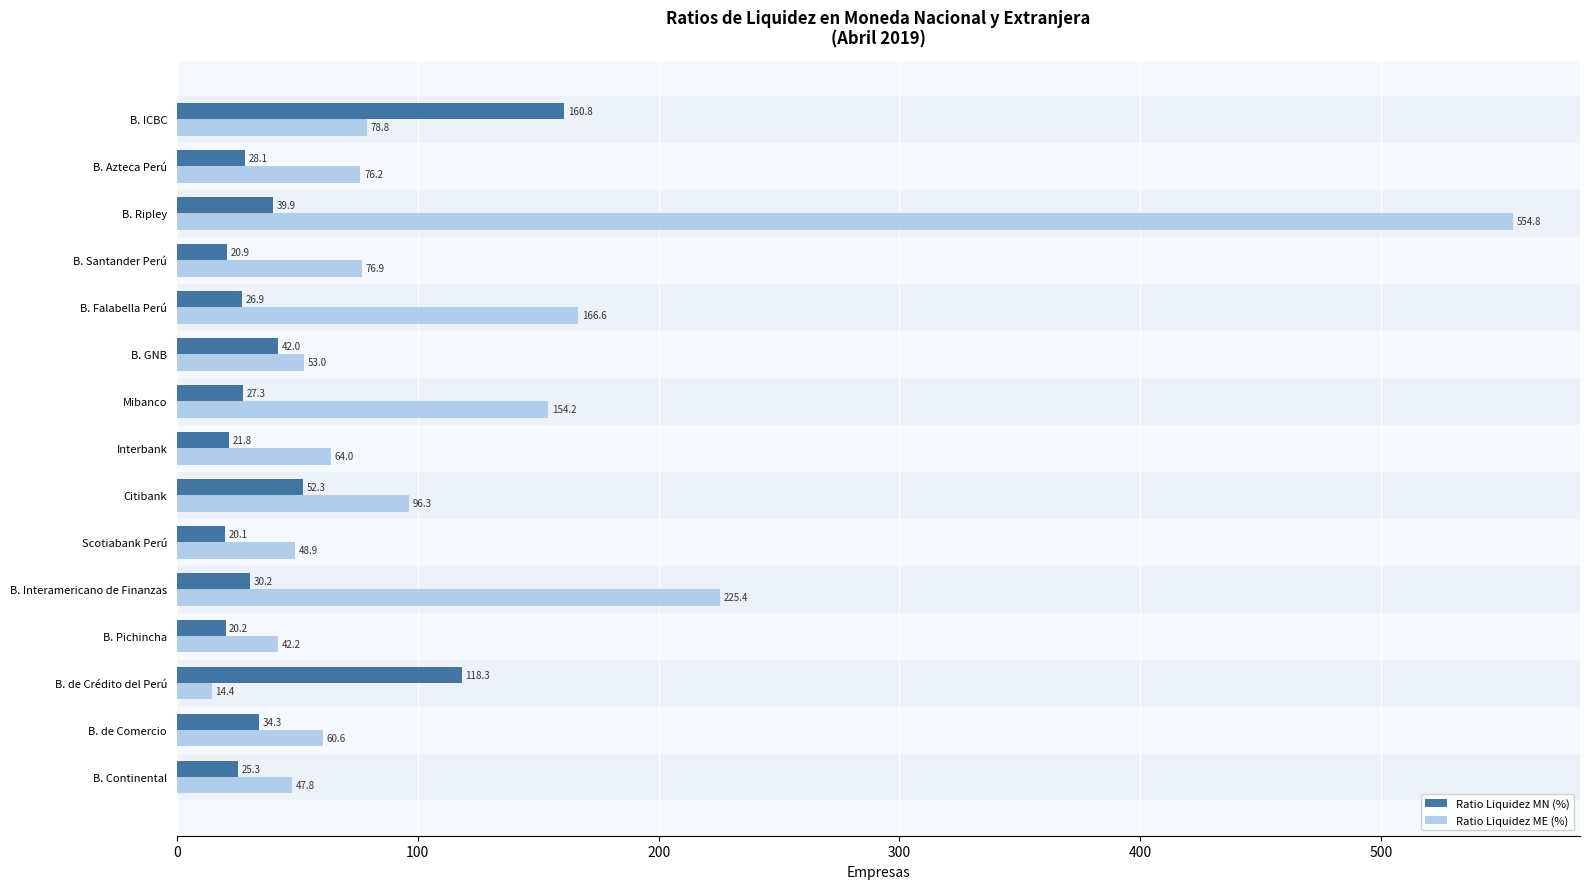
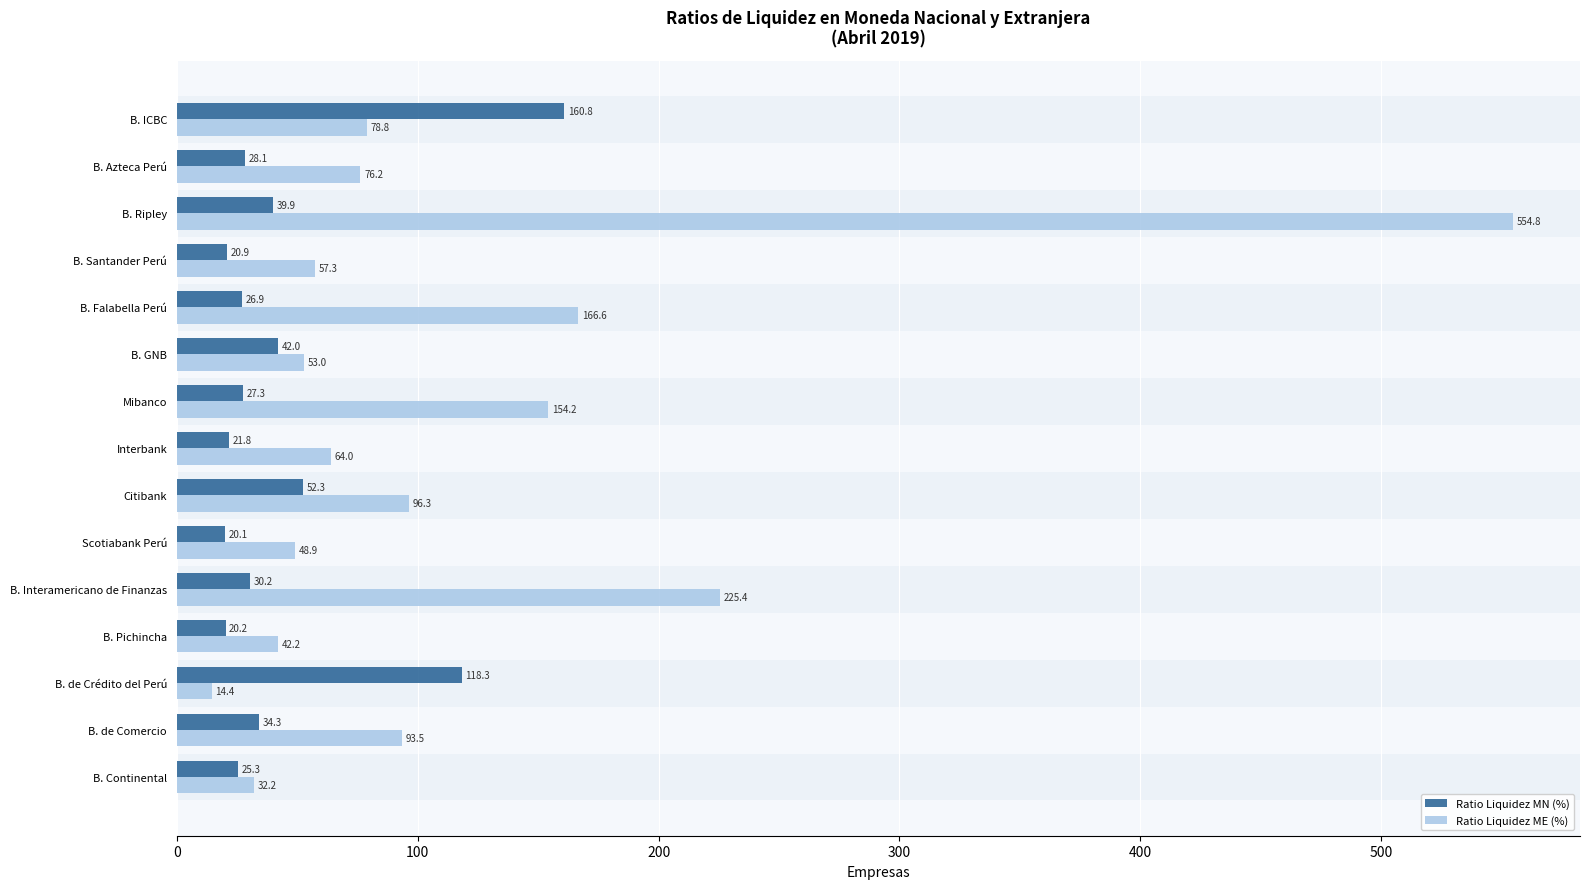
  {
    "Ratio Liquidez MN (%)": {
      "B. ICBC": 160.8,
      "B. Azteca Perú": 28.1,
      "B. Ripley": 39.9,
      "B. Santander Perú": 20.9,
      "B. Falabella Perú": 26.9,
      "B. GNB": 42.0,
      "Mibanco": 27.3,
      "Interbank": 21.8,
      "Citibank": 52.3,
      "Scotiabank Perú": 20.1,
      "B. Interamericano de Finanzas": 30.2,
      "B. Pichincha": 20.2,
      "B. de Crédito del Perú": 118.3,
      "B. de Comercio": 34.3,
      "B. Continental": 25.3
    },
    "Ratio Liquidez ME (%)": {
      "B. ICBC": 78.8,
      "B. Azteca Perú": 76.2,
      "B. Ripley": 554.8,
-     "B. Santander Perú": 76.9,
+     "B. Santander Perú": 57.3,
      "B. Falabella Perú": 166.6,
      "B. GNB": 53.0,
      "Mibanco": 154.2,
      "Interbank": 64.0,
      "Citibank": 96.3,
      "Scotiabank Perú": 48.9,
      "B. Interamericano de Finanzas": 225.4,
      "B. Pichincha": 42.2,
      "B. de Crédito del Perú": 14.4,
-     "B. de Comercio": 60.6,
-     "B. Continental": 47.8
+     "B. de Comercio": 93.5,
+     "B. Continental": 32.2
    }
  }
